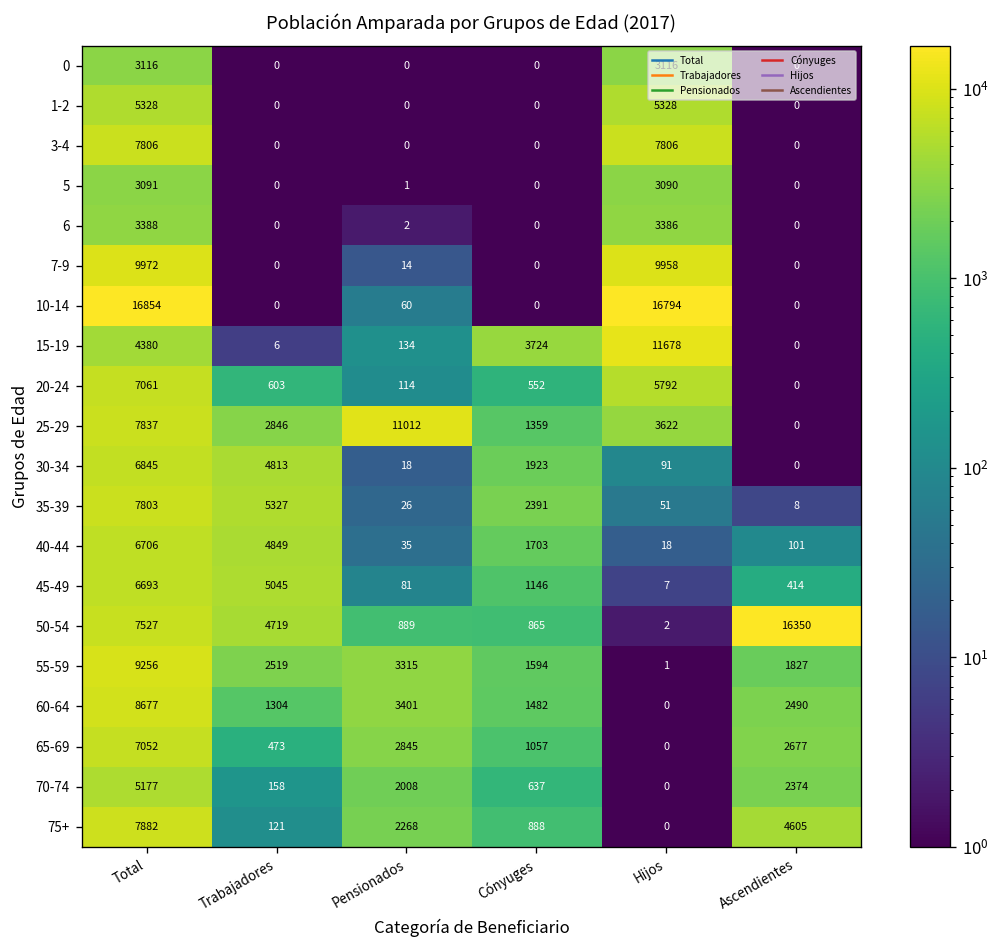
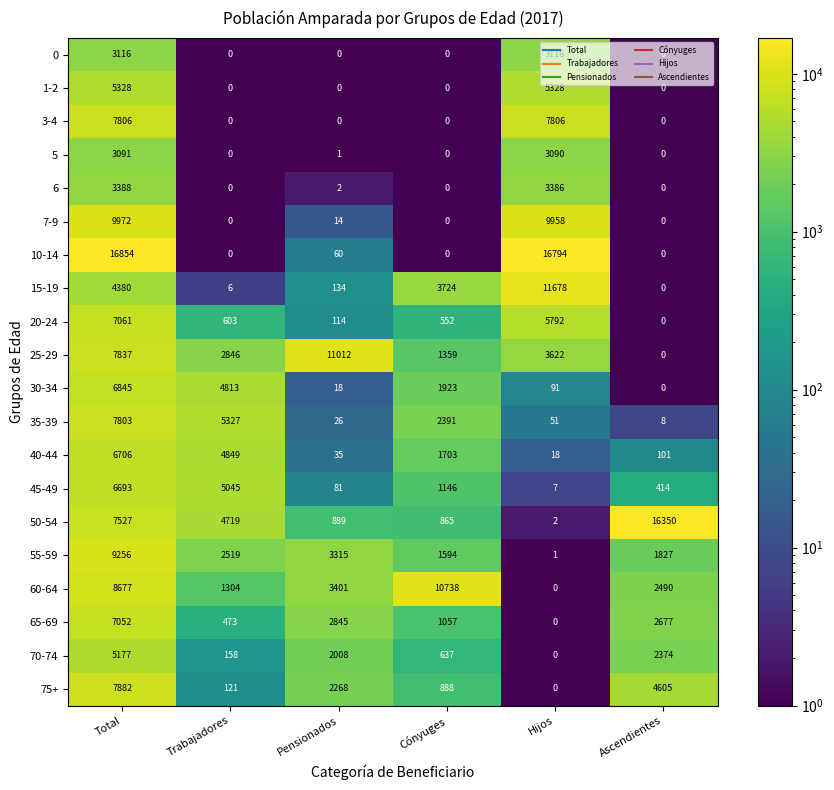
  {
    "0": {
      "Total": 3116,
      "Trabajadores": 0,
      "Pensionados": 0,
      "Cónyuges": 0
    },
    "1-2": {
      "Total": 5328,
      "Trabajadores": 0,
      "Pensionados": 0,
      "Cónyuges": 0
    },
    "3-4": {
      "Total": 7806,
      "Trabajadores": 0,
      "Pensionados": 0,
      "Cónyuges": 0,
      "Hijos": 7806,
      "Ascendientes": 0
    },
    "5": {
      "Total": 3091,
      "Trabajadores": 0,
      "Pensionados": 1,
      "Cónyuges": 0,
      "Hijos": 3090,
      "Ascendientes": 0
    },
    "6": {
      "Total": 3388,
      "Trabajadores": 0,
      "Pensionados": 2,
      "Cónyuges": 0,
      "Hijos": 3386,
      "Ascendientes": 0
    },
    "7-9": {
      "Total": 9972,
      "Trabajadores": 0,
      "Pensionados": 14,
      "Cónyuges": 0,
      "Hijos": 9958,
      "Ascendientes": 0
    },
    "10-14": {
      "Total": 16854,
      "Trabajadores": 0,
      "Pensionados": 60,
      "Cónyuges": 0,
      "Hijos": 16794,
      "Ascendientes": 0
    },
    "15-19": {
      "Total": 4380,
      "Trabajadores": 6,
      "Pensionados": 134,
      "Cónyuges": 3724,
      "Hijos": 11678,
      "Ascendientes": 0
    },
    "20-24": {
      "Total": 7061,
      "Trabajadores": 603,
      "Pensionados": 114,
      "Cónyuges": 552,
      "Hijos": 5792,
      "Ascendientes": 0
    },
    "25-29": {
      "Total": 7837,
      "Trabajadores": 2846,
      "Pensionados": 11012,
      "Cónyuges": 1359,
      "Hijos": 3622,
      "Ascendientes": 0
    },
    "30-34": {
      "Total": 6845,
      "Trabajadores": 4813,
      "Pensionados": 18,
      "Cónyuges": 1923,
      "Hijos": 91,
      "Ascendientes": 0
    },
    "35-39": {
      "Total": 7803,
      "Trabajadores": 5327,
      "Pensionados": 26,
      "Cónyuges": 2391,
      "Hijos": 51,
      "Ascendientes": 8
    },
    "40-44": {
      "Total": 6706,
      "Trabajadores": 4849,
      "Pensionados": 35,
      "Cónyuges": 1703,
      "Hijos": 18,
      "Ascendientes": 101
    },
    "45-49": {
      "Total": 6693,
      "Trabajadores": 5045,
      "Pensionados": 81,
      "Cónyuges": 1146,
      "Hijos": 7,
      "Ascendientes": 414
    },
    "50-54": {
      "Total": 7527,
      "Trabajadores": 4719,
      "Pensionados": 889,
      "Cónyuges": 865,
      "Hijos": 2,
      "Ascendientes": 16350
    },
    "55-59": {
      "Total": 9256,
      "Trabajadores": 2519,
      "Pensionados": 3315,
      "Cónyuges": 1594,
      "Hijos": 1,
      "Ascendientes": 1827
    },
    "60-64": {
      "Total": 8677,
      "Trabajadores": 1304,
      "Pensionados": 3401,
-     "Cónyuges": 1482,
+     "Cónyuges": 10738,
      "Hijos": 0,
      "Ascendientes": 2490
    },
    "65-69": {
      "Total": 7052,
      "Trabajadores": 473,
      "Pensionados": 2845,
      "Cónyuges": 1057,
      "Hijos": 0,
      "Ascendientes": 2677
    },
    "70-74": {
      "Total": 5177,
      "Trabajadores": 158,
      "Pensionados": 2008,
      "Cónyuges": 637,
      "Hijos": 0,
      "Ascendientes": 2374
    },
    "75+": {
      "Total": 7882,
      "Trabajadores": 121,
      "Pensionados": 2268,
      "Cónyuges": 888,
      "Hijos": 0,
      "Ascendientes": 4605
    }
  }
